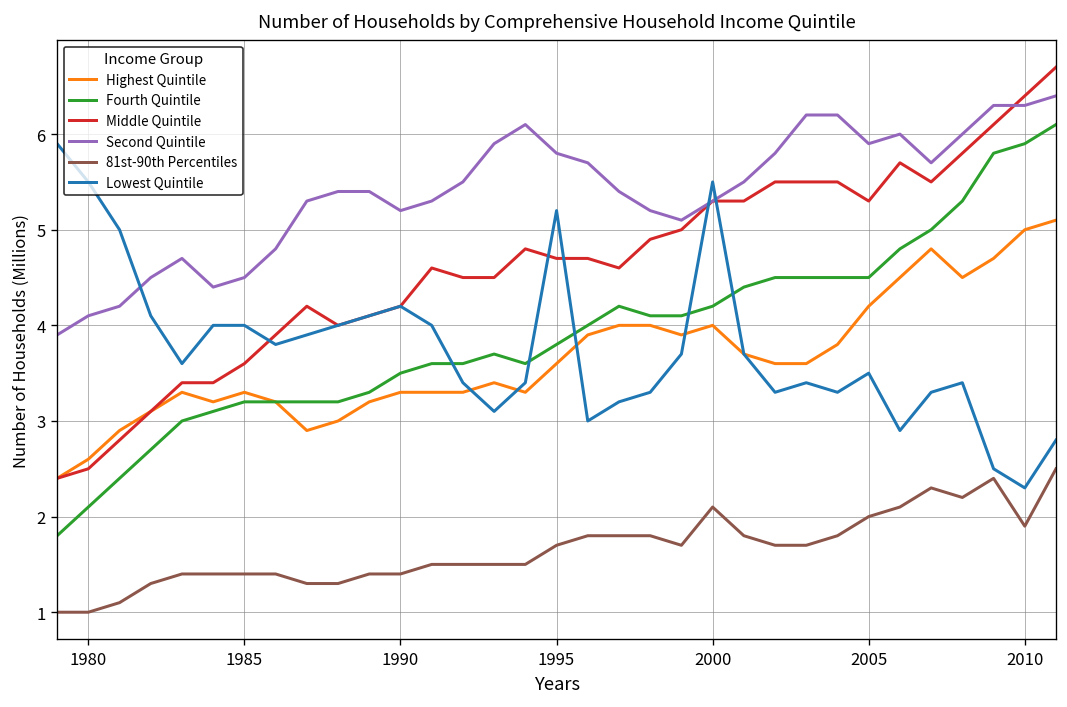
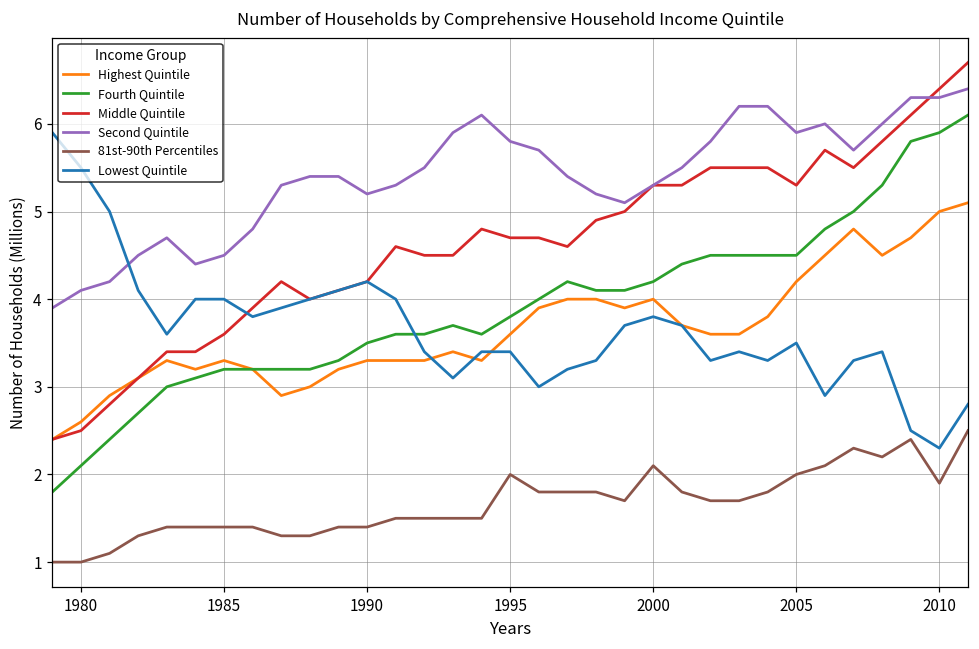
  {
    "Highest Quintile": {
      "1980": 2.6,
      "1985": 3.3,
      "1990": 3.3,
      "1995": 3.6,
      "2000": 4.0,
      "2005": 4.2,
      "2010": 5.0
    },
    "Fourth Quintile": {
      "1980": 2.1,
      "1985": 3.2,
      "1990": 3.5,
      "1995": 3.8,
      "2000": 4.2,
      "2005": 4.5,
      "2010": 5.9
    },
    "Middle Quintile": {
      "1980": 2.5,
      "1985": 3.6,
      "1995": 4.7,
      "2005": 5.3,
      "2010": 6.4
    },
    "Second Quintile": {
      "1980": 4.1,
      "1985": 4.5,
      "1990": 5.2,
      "1995": 5.8,
      "2005": 5.9,
      "2010": 6.3
    },
    "81st-90th Percentiles": {
      "1980": 1.0,
      "1985": 1.4,
      "1990": 1.4,
-     "1995": 1.7,
+     "1995": 2.0,
      "2000": 2.1,
      "2005": 2.0,
      "2010": 1.9
    },
    "Lowest Quintile": {
      "1985": 4.0,
-     "1995": 5.2,
-     "2000": 5.5,
+     "1995": 3.4,
+     "2000": 3.8,
      "2005": 3.5,
      "2010": 2.3
    }
  }
